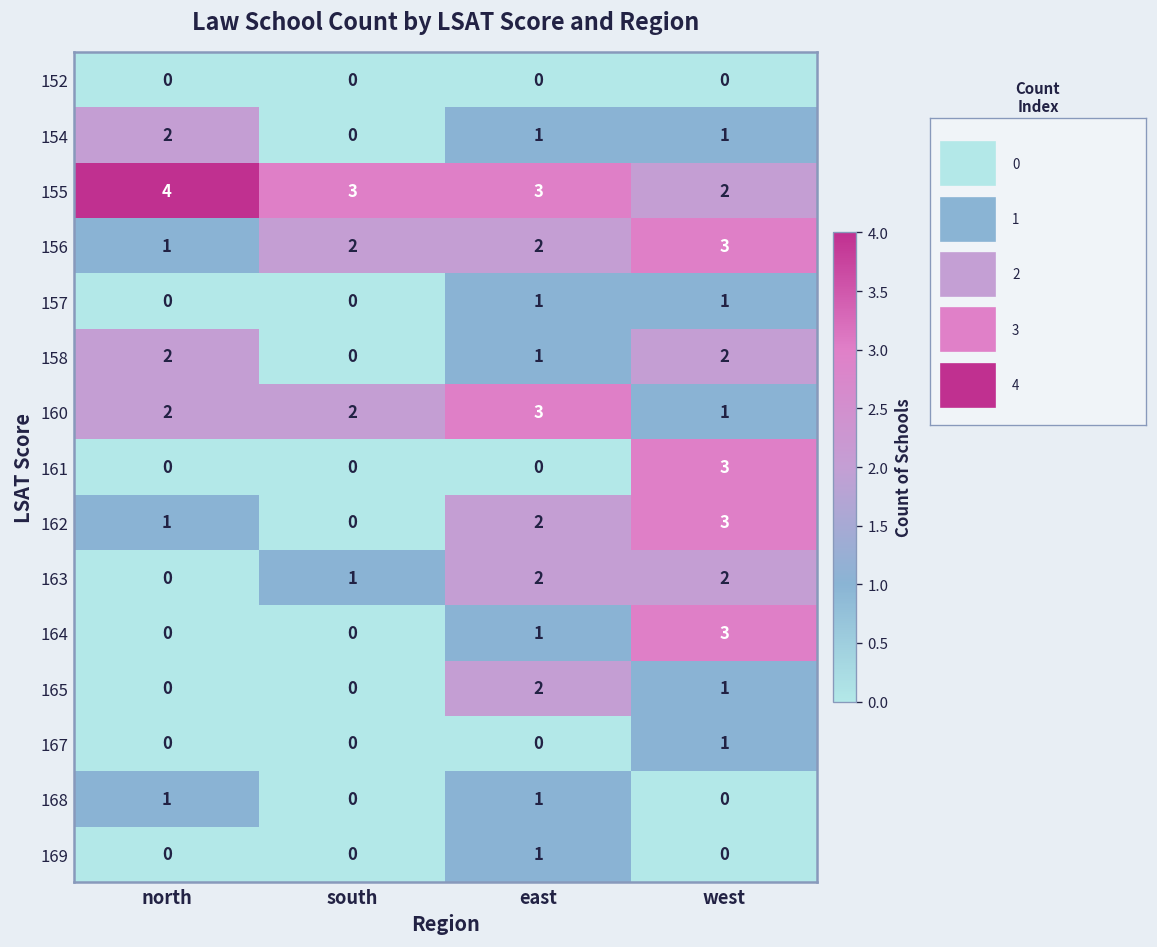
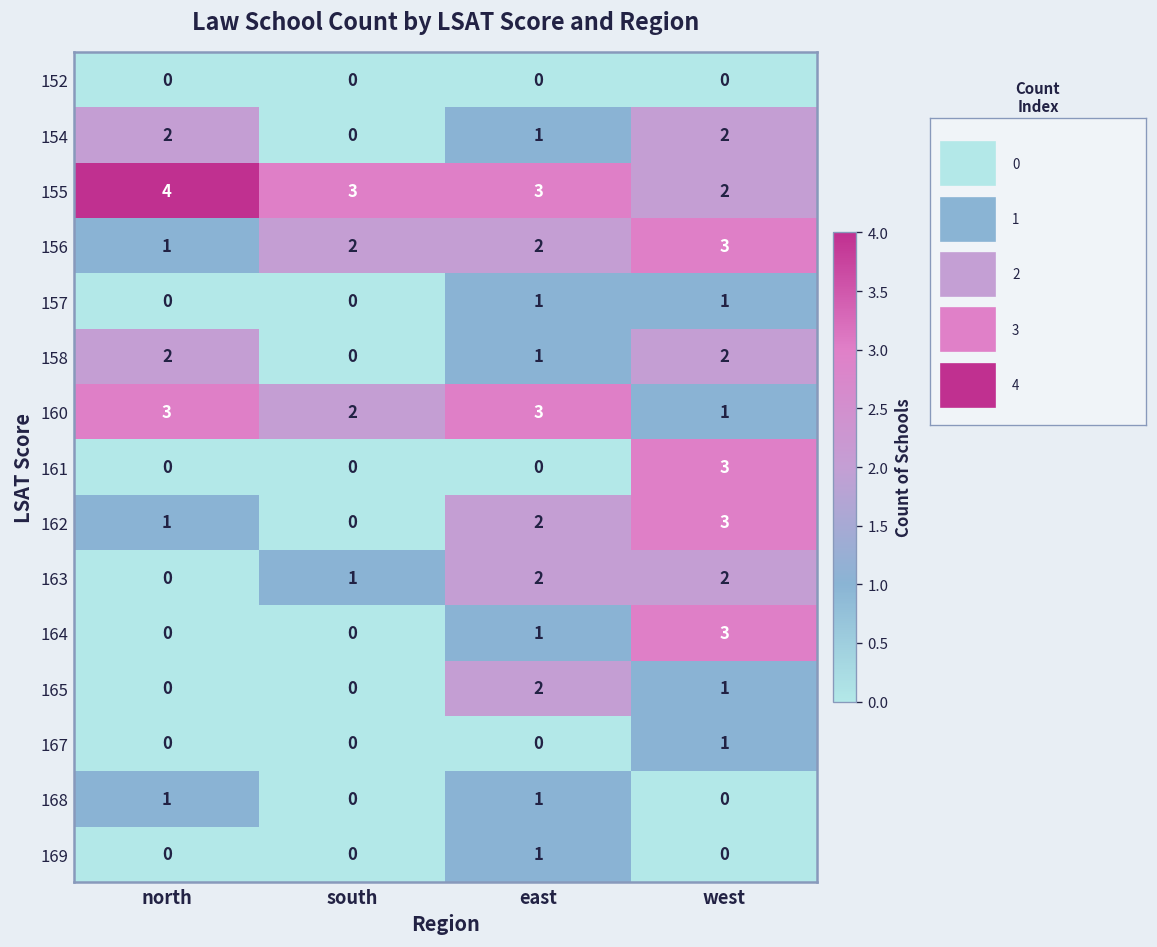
  {
    "152": {
      "north": 0,
      "south": 0,
      "east": 0,
      "west": 0
    },
    "154": {
      "north": 2,
      "south": 0,
      "east": 1,
-     "west": 1
+     "west": 2
    },
    "155": {
      "north": 4,
      "south": 3,
      "east": 3,
      "west": 2
    },
    "156": {
      "north": 1,
      "south": 2,
      "east": 2,
      "west": 3
    },
    "157": {
      "north": 0,
      "south": 0,
      "east": 1,
      "west": 1
    },
    "158": {
      "north": 2,
      "south": 0,
      "east": 1,
      "west": 2
    },
    "160": {
-     "north": 2,
+     "north": 3,
      "south": 2,
      "east": 3,
      "west": 1
    },
    "161": {
      "north": 0,
      "south": 0,
      "east": 0,
      "west": 3
    },
    "162": {
      "north": 1,
      "south": 0,
      "east": 2,
      "west": 3
    },
    "163": {
      "north": 0,
      "south": 1,
      "east": 2,
      "west": 2
    },
    "164": {
      "north": 0,
      "south": 0,
      "east": 1,
      "west": 3
    },
    "165": {
      "north": 0,
      "south": 0,
      "east": 2,
      "west": 1
    },
    "167": {
      "north": 0,
      "south": 0,
      "east": 0,
      "west": 1
    },
    "168": {
      "north": 1,
      "south": 0,
      "east": 1,
      "west": 0
    },
    "169": {
      "north": 0,
      "south": 0,
      "east": 1,
      "west": 0
    }
  }
